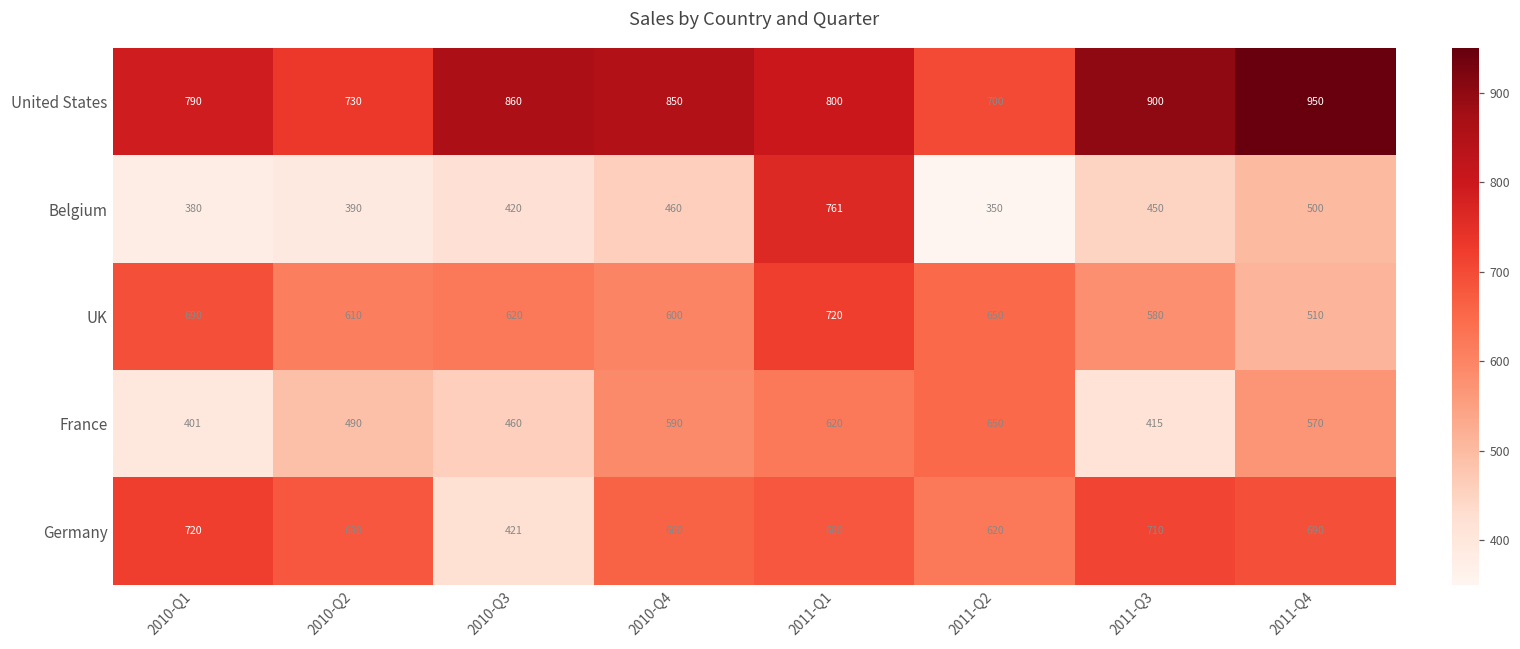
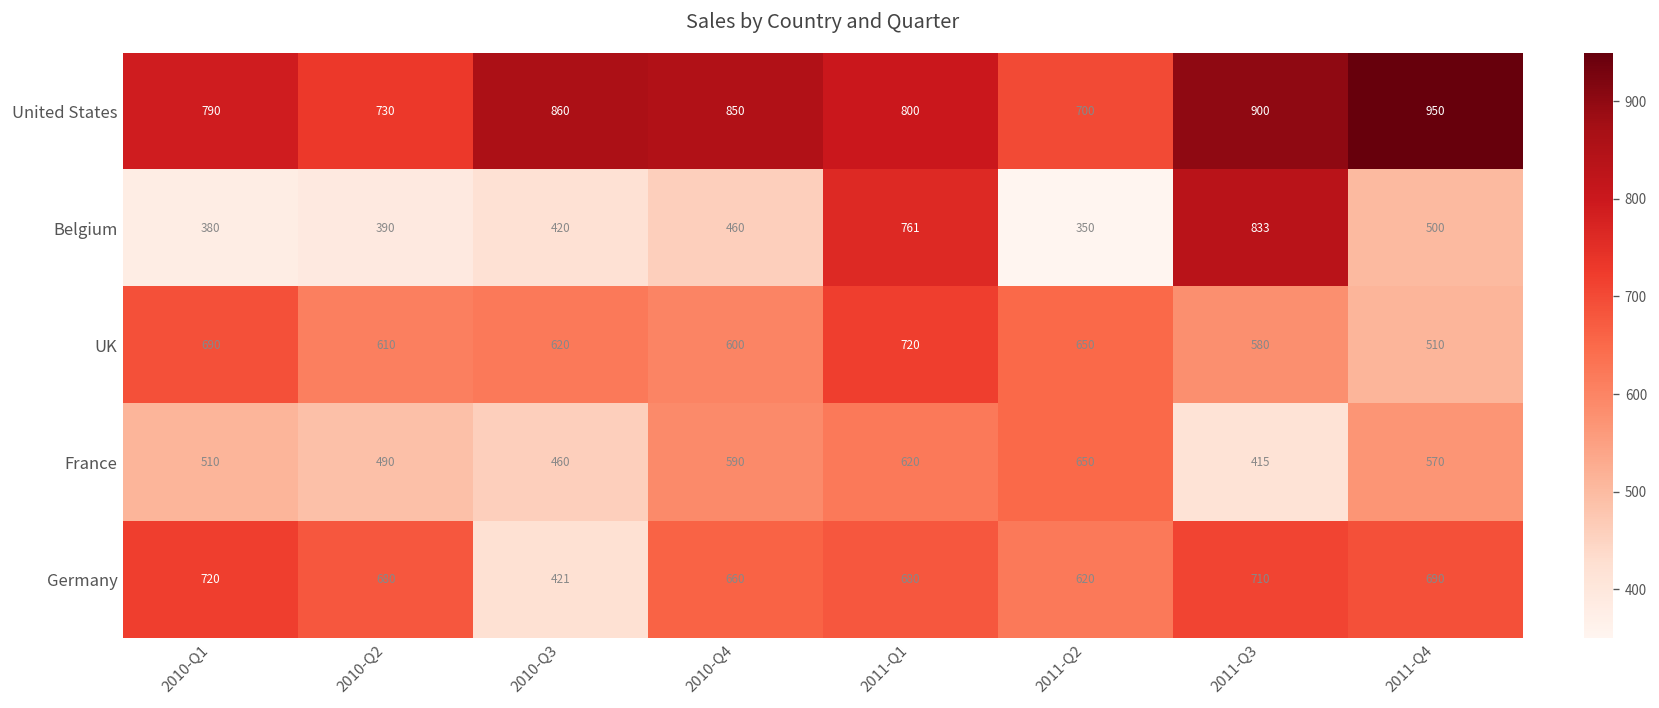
  {
    "United States": {
      "2010-Q1": 790,
      "2010-Q2": 730,
      "2010-Q3": 860,
      "2010-Q4": 850,
      "2011-Q1": 800,
      "2011-Q2": 700,
      "2011-Q3": 900,
      "2011-Q4": 950
    },
    "Belgium": {
      "2010-Q1": 380,
      "2010-Q2": 390,
      "2010-Q3": 420,
      "2010-Q4": 460,
      "2011-Q1": 761,
      "2011-Q2": 350,
-     "2011-Q3": 450,
+     "2011-Q3": 833,
      "2011-Q4": 500
    },
    "UK": {
      "2010-Q1": 690,
      "2010-Q2": 610,
      "2010-Q3": 620,
      "2010-Q4": 600,
      "2011-Q1": 720,
      "2011-Q2": 650,
      "2011-Q3": 580,
      "2011-Q4": 510
    },
    "France": {
-     "2010-Q1": 401,
+     "2010-Q1": 510,
      "2010-Q2": 490,
      "2010-Q3": 460,
      "2010-Q4": 590,
      "2011-Q1": 620,
      "2011-Q2": 650,
      "2011-Q3": 415,
      "2011-Q4": 570
    },
    "Germany": {
      "2010-Q1": 720,
      "2010-Q2": 680,
      "2010-Q3": 421,
      "2010-Q4": 660,
      "2011-Q1": 680,
      "2011-Q2": 620,
      "2011-Q3": 710,
      "2011-Q4": 690
    }
  }
